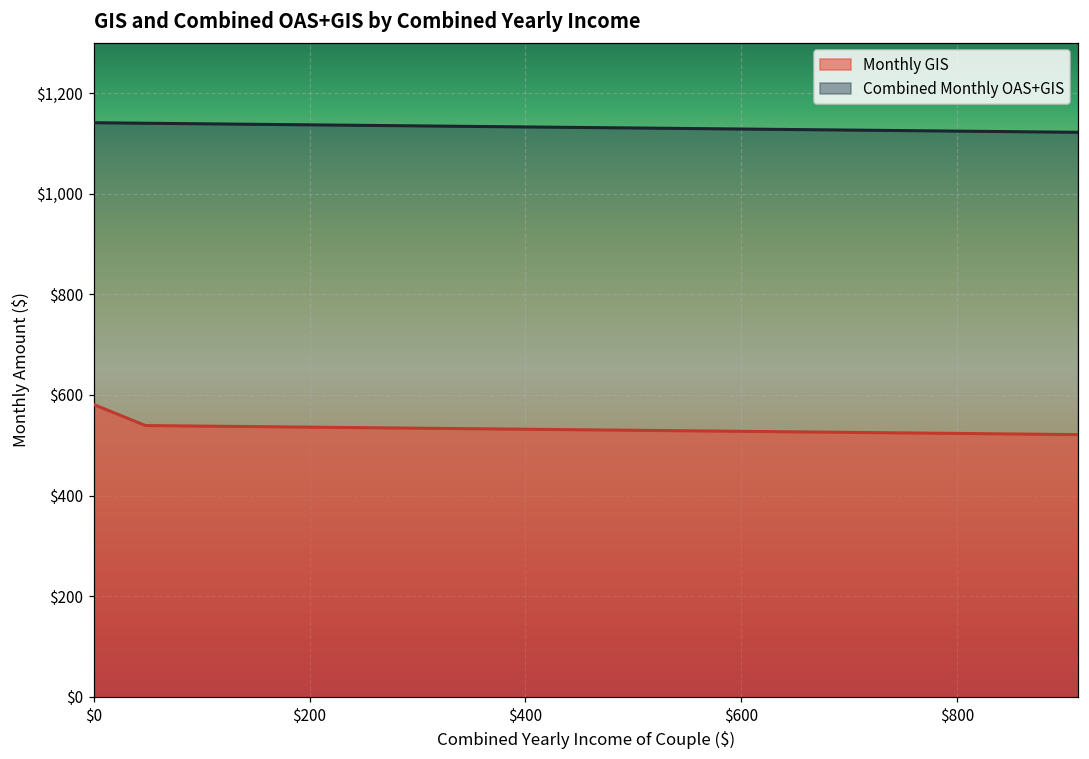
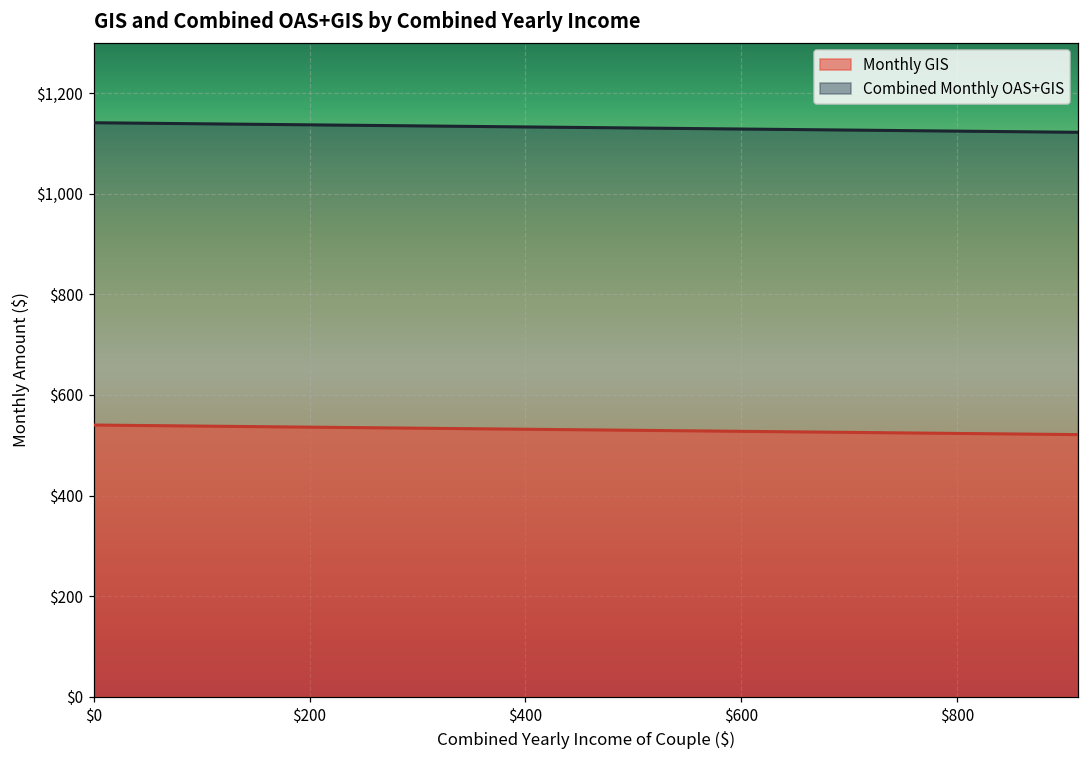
  {
    "Monthly GIS": {
-     "$0": "$580"
+     "$0": "$540"
    },
    "Combined Monthly OAS+GIS": {
      "$0": "$1,140"
    }
  }
